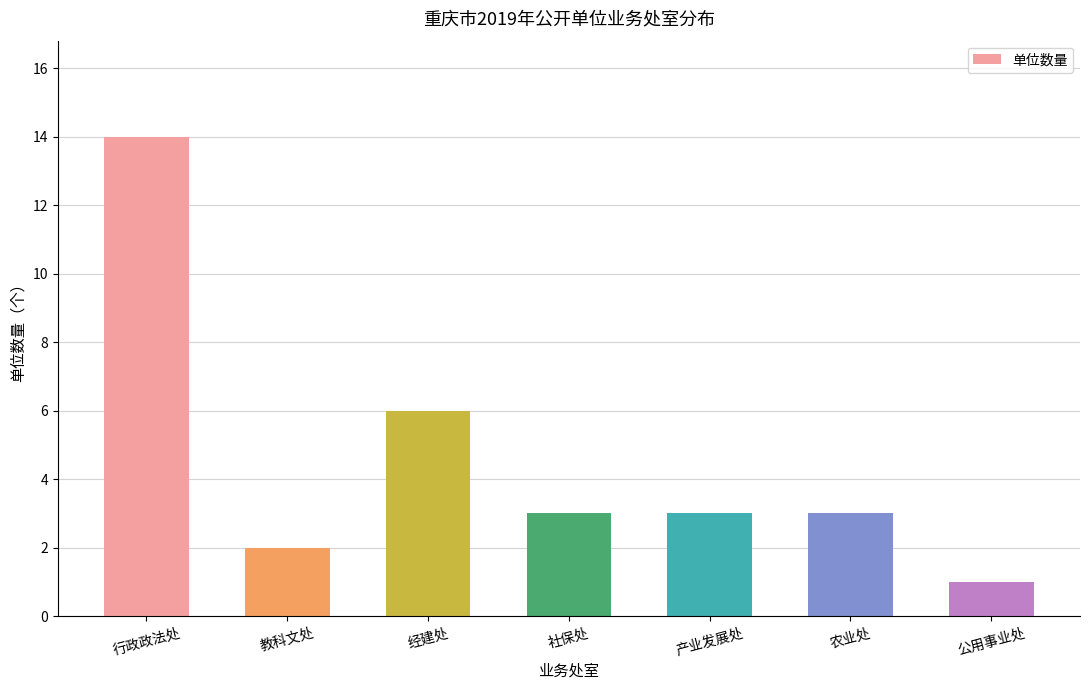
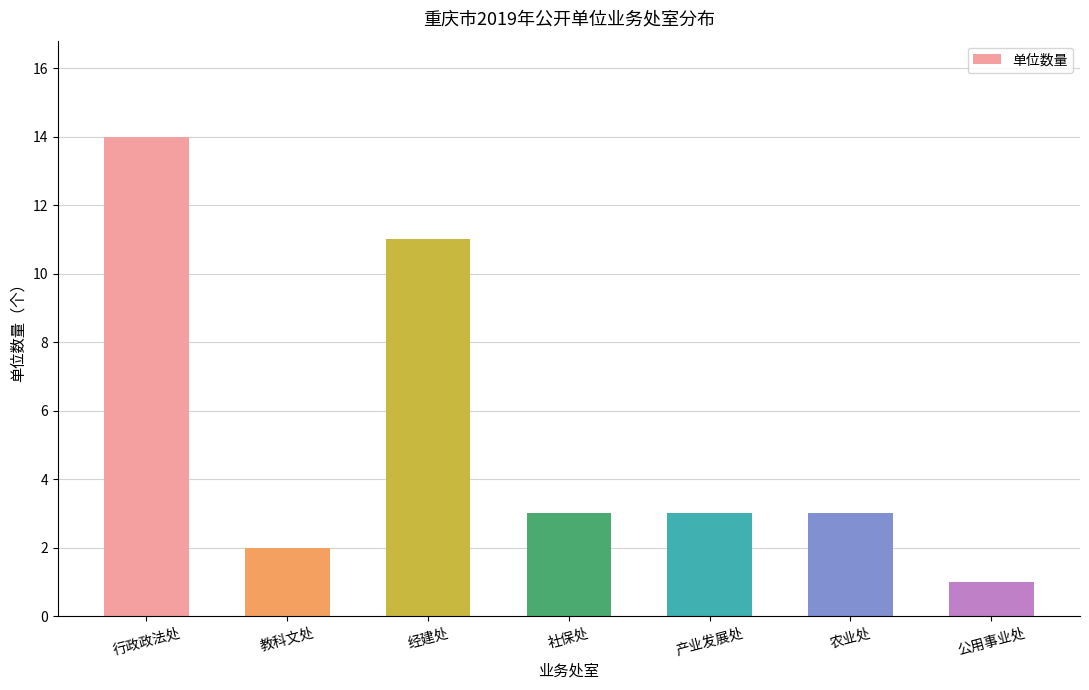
  {
    "行政政法处": 14,
    "教科文处": 2,
-   "经建处": 6,
+   "经建处": 11,
    "社保处": 3,
    "产业发展处": 3,
    "农业处": 3,
    "公用事业处": 1
  }
